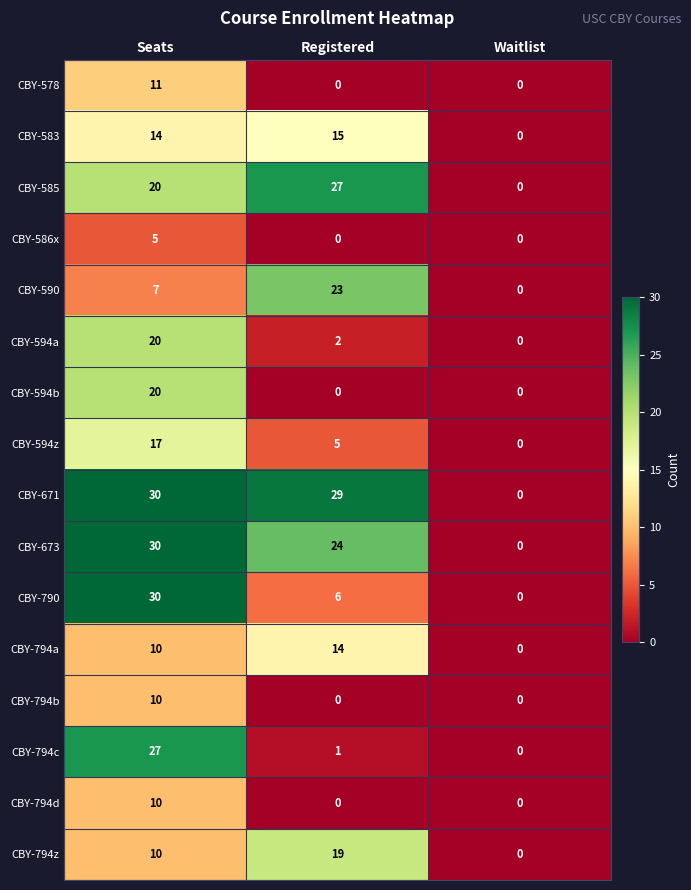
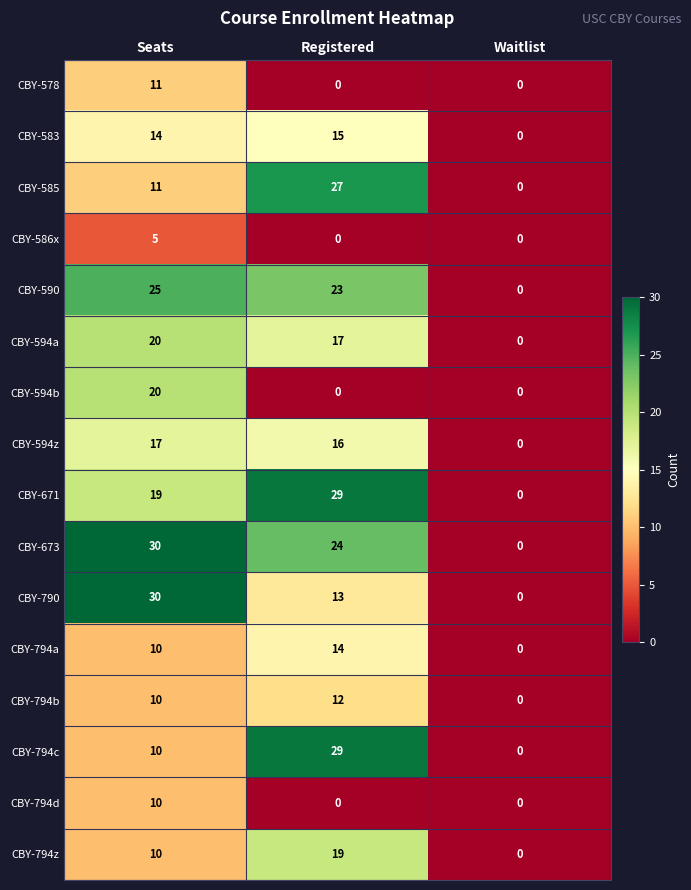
  {
    "CBY-578": {
      "Seats": 11,
      "Registered": 0,
      "Waitlist": 0
    },
    "CBY-583": {
      "Seats": 14,
      "Registered": 15,
      "Waitlist": 0
    },
    "CBY-585": {
-     "Seats": 20,
+     "Seats": 11,
      "Registered": 27,
      "Waitlist": 0
    },
    "CBY-586x": {
      "Seats": 5,
      "Registered": 0,
      "Waitlist": 0
    },
    "CBY-590": {
-     "Seats": 7,
+     "Seats": 25,
      "Registered": 23,
      "Waitlist": 0
    },
    "CBY-594a": {
      "Seats": 20,
-     "Registered": 2,
+     "Registered": 17,
      "Waitlist": 0
    },
    "CBY-594b": {
      "Seats": 20,
      "Registered": 0,
      "Waitlist": 0
    },
    "CBY-594z": {
      "Seats": 17,
-     "Registered": 5,
+     "Registered": 16,
      "Waitlist": 0
    },
    "CBY-671": {
-     "Seats": 30,
+     "Seats": 19,
      "Registered": 29,
      "Waitlist": 0
    },
    "CBY-673": {
      "Seats": 30,
      "Registered": 24,
      "Waitlist": 0
    },
    "CBY-790": {
      "Seats": 30,
-     "Registered": 6,
+     "Registered": 13,
      "Waitlist": 0
    },
    "CBY-794a": {
      "Seats": 10,
      "Registered": 14,
      "Waitlist": 0
    },
    "CBY-794b": {
      "Seats": 10,
-     "Registered": 0,
+     "Registered": 12,
      "Waitlist": 0
    },
    "CBY-794c": {
-     "Seats": 27,
-     "Registered": 1,
+     "Seats": 10,
+     "Registered": 29,
      "Waitlist": 0
    },
    "CBY-794d": {
      "Seats": 10,
      "Registered": 0,
      "Waitlist": 0
    },
    "CBY-794z": {
      "Seats": 10,
      "Registered": 19,
      "Waitlist": 0
    }
  }
